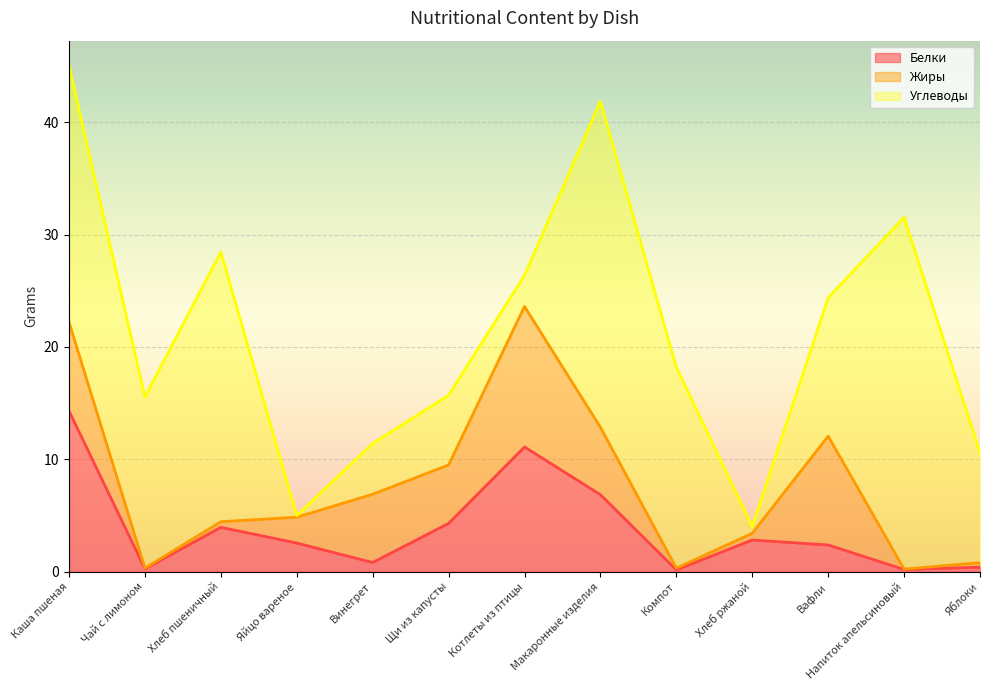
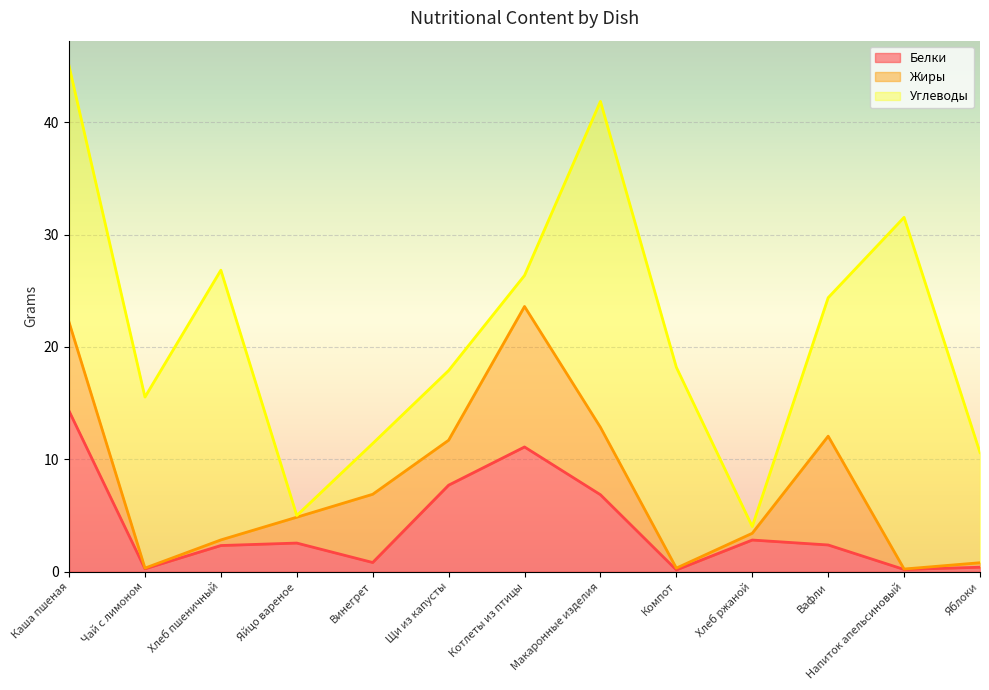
  {
    "Белки": {
      "Каша пшеная": 14.3,
-     "Хлеб пшеничный": 4.0,
+     "Хлеб пшеничный": 2.3,
      "Яйцо вареное": 2.6,
      "Винегрет": 0.8,
-     "Щи из капусты": 4.3,
+     "Щи из капусты": 7.7,
      "Котлеты из птицы": 11.1,
      "Макаронные изделия": 6.9,
      "Хлеб ржаной": 2.8,
      "Вафли": 2.4,
      "Яблоки": 0.4
    },
    "Жиры": {
      "Каша пшеная": 7.9,
      "Хлеб пшеничный": 0.5,
      "Винегрет": 6.1,
-     "Щи из капусты": 5.2,
+     "Щи из капусты": 4.0,
      "Котлеты из птицы": 12.5,
      "Макаронные изделия": 6.0,
      "Хлеб ржаной": 0.6,
      "Вафли": 9.7,
      "Яблоки": 0.4
    },
    "Углеводы": {
      "Каша пшеная": 22.8,
      "Чай с лимоном": 15.2,
      "Хлеб пшеничный": 24.0,
      "Винегрет": 4.5,
      "Щи из капусты": 6.2,
      "Котлеты из птицы": 2.8,
      "Макаронные изделия": 29.0,
      "Компот": 17.9,
      "Хлеб ржаной": 0.6,
      "Вафли": 12.3,
      "Напиток апельсиновый": 31.3,
      "Яблоки": 9.8
    }
  }
